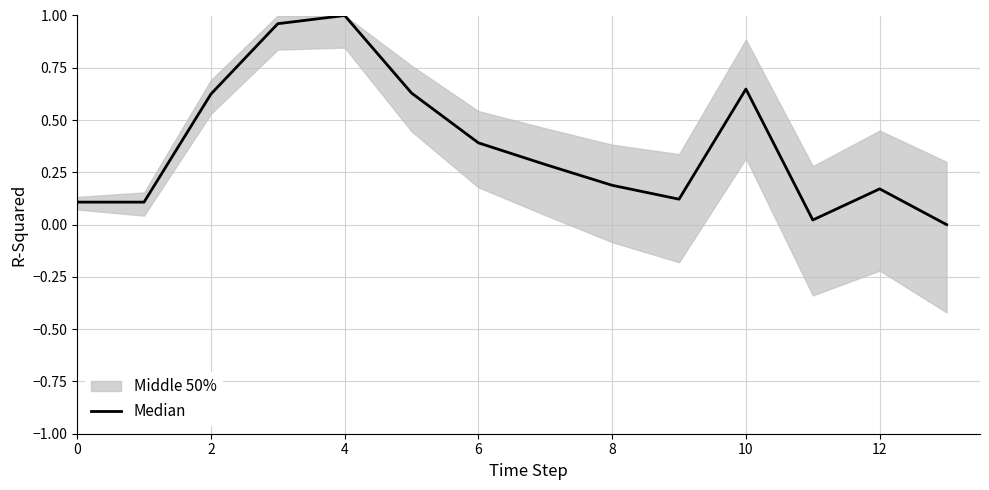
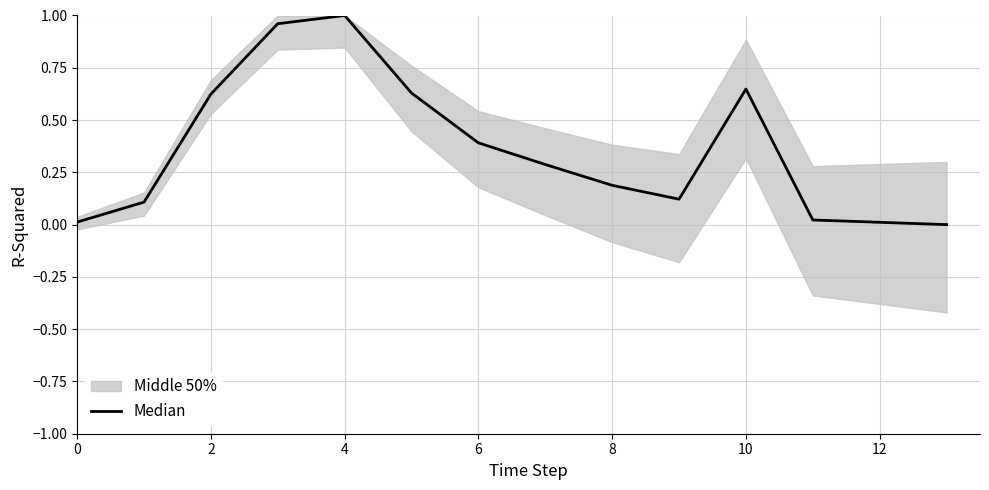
  {
    "Median": {
-     "0": 0.11,
+     "0": 0.01,
      "2": 0.62,
      "6": 0.39,
      "8": 0.19,
      "10": 0.65,
-     "12": 0.17
+     "12": 0.01
    }
  }
